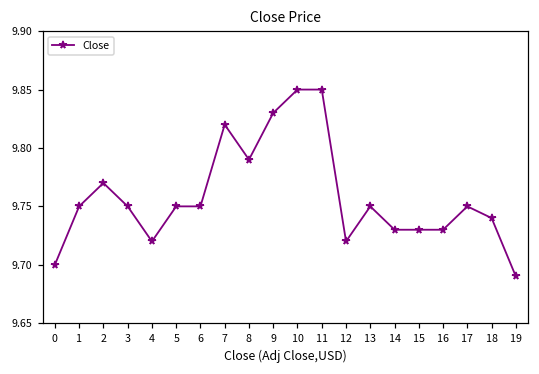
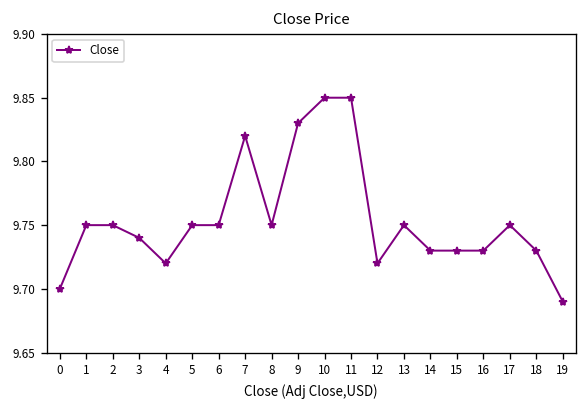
  {
    "0": 9.70,
    "1": 9.75,
-   "2": 9.77,
-   "3": 9.75,
+   "2": 9.75,
+   "3": 9.74,
    "4": 9.72,
    "5": 9.75,
    "6": 9.75,
    "7": 9.82,
-   "8": 9.79,
+   "8": 9.75,
    "9": 9.83,
    "10": 9.85,
    "11": 9.85,
    "12": 9.72,
    "13": 9.75,
    "14": 9.73,
    "15": 9.73,
    "16": 9.73,
    "17": 9.75,
-   "18": 9.74,
+   "18": 9.73,
    "19": 9.69
  }
